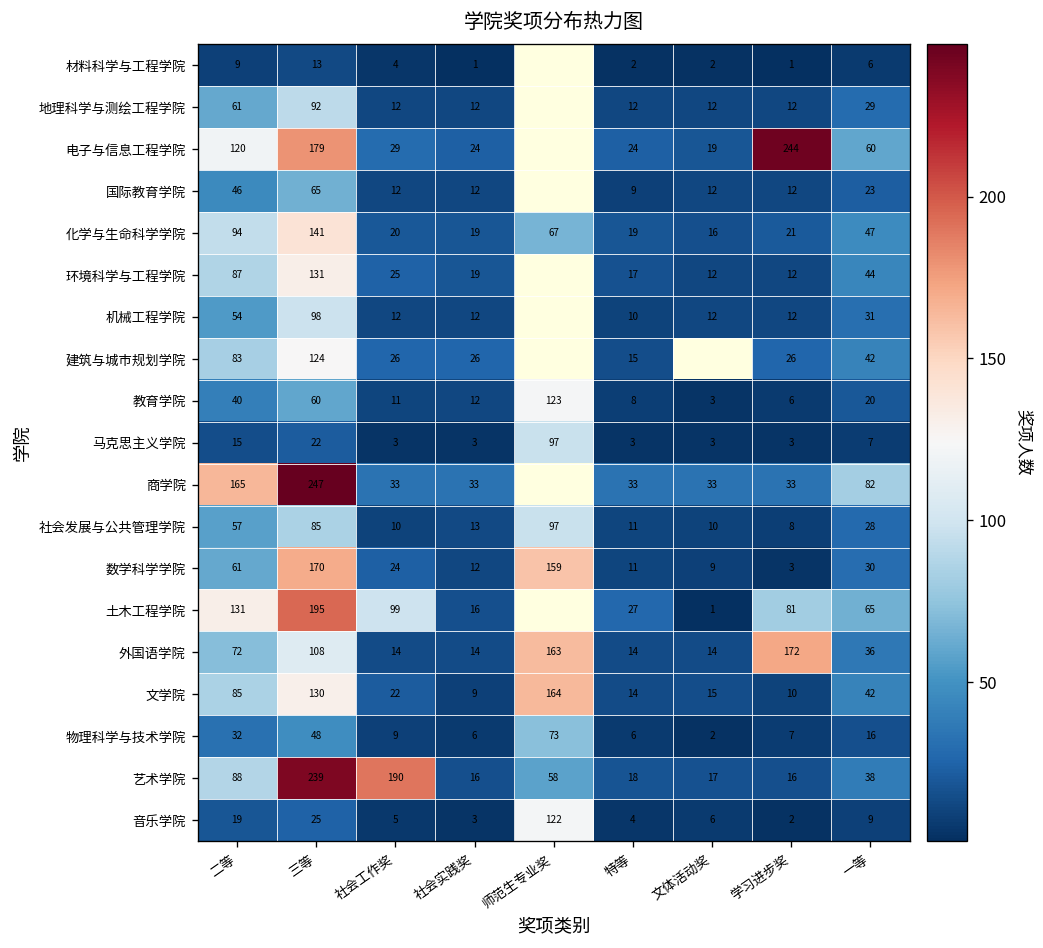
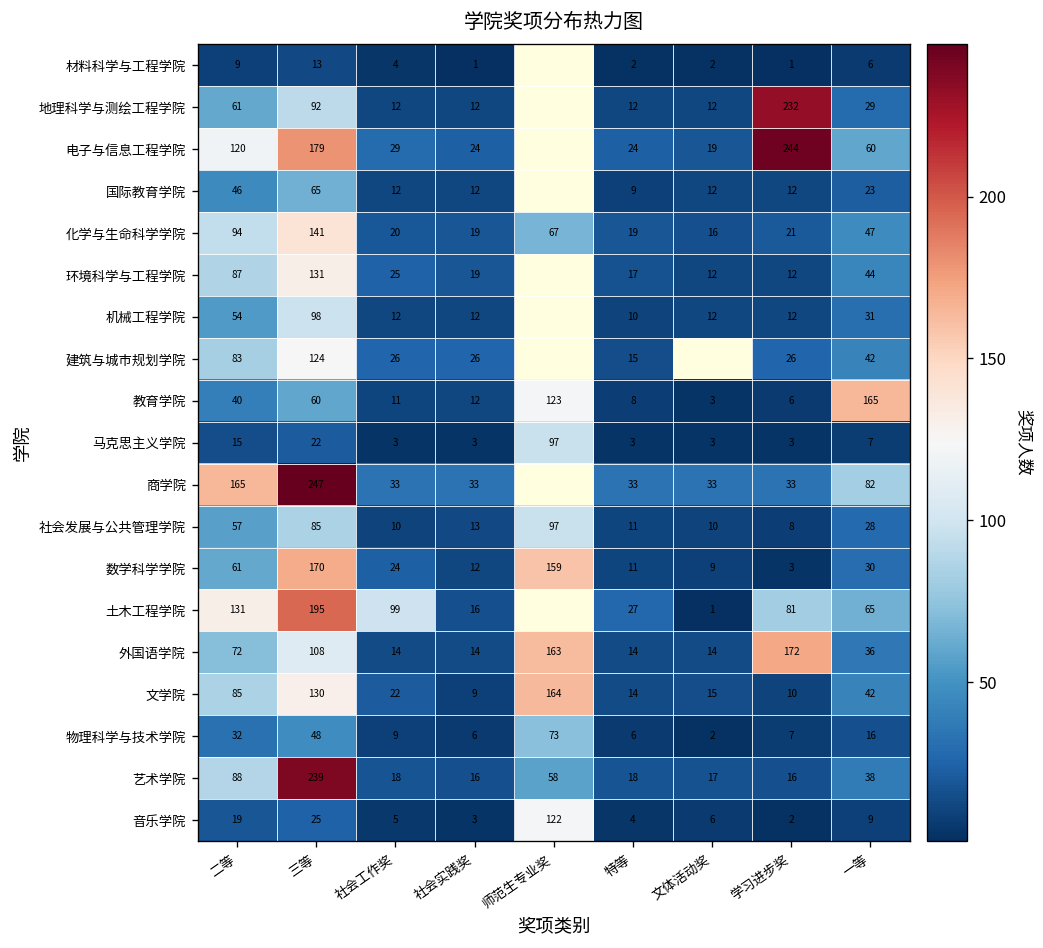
  {
    "材料科学与工程学院": {
      "二等": 9,
      "三等": 13,
      "社会工作奖": 4,
      "社会实践奖": 1,
      "特等": 2,
      "文体活动奖": 2,
      "学习进步奖": 1,
      "一等": 6
    },
    "地理科学与测绘工程学院": {
      "二等": 61,
      "三等": 92,
      "社会工作奖": 12,
      "社会实践奖": 12,
      "特等": 12,
      "文体活动奖": 12,
-     "学习进步奖": 12,
+     "学习进步奖": 232,
      "一等": 29
    },
    "电子与信息工程学院": {
      "二等": 120,
      "三等": 179,
      "社会工作奖": 29,
      "社会实践奖": 24,
      "特等": 24,
      "文体活动奖": 19,
      "学习进步奖": 244,
      "一等": 60
    },
    "国际教育学院": {
      "二等": 46,
      "三等": 65,
      "社会工作奖": 12,
      "社会实践奖": 12,
      "特等": 9,
      "文体活动奖": 12,
      "学习进步奖": 12,
      "一等": 23
    },
    "化学与生命科学学院": {
      "二等": 94,
      "三等": 141,
      "社会工作奖": 20,
      "社会实践奖": 19,
      "师范生专业奖": 67,
      "特等": 19,
      "文体活动奖": 16,
      "学习进步奖": 21,
      "一等": 47
    },
    "环境科学与工程学院": {
      "二等": 87,
      "三等": 131,
      "社会工作奖": 25,
      "社会实践奖": 19,
      "特等": 17,
      "文体活动奖": 12,
      "学习进步奖": 12,
      "一等": 44
    },
    "机械工程学院": {
      "二等": 54,
      "三等": 98,
      "社会工作奖": 12,
      "社会实践奖": 12,
      "特等": 10,
      "文体活动奖": 12,
      "学习进步奖": 12,
      "一等": 31
    },
    "建筑与城市规划学院": {
      "二等": 83,
      "三等": 124,
      "社会工作奖": 26,
      "社会实践奖": 26,
      "特等": 15,
      "学习进步奖": 26,
      "一等": 42
    },
    "教育学院": {
      "二等": 40,
      "三等": 60,
      "社会工作奖": 11,
      "社会实践奖": 12,
      "师范生专业奖": 123,
      "特等": 8,
      "文体活动奖": 3,
      "学习进步奖": 6,
-     "一等": 20
+     "一等": 165
    },
    "马克思主义学院": {
      "二等": 15,
      "三等": 22,
      "社会工作奖": 3,
      "社会实践奖": 3,
      "师范生专业奖": 97,
      "特等": 3,
      "文体活动奖": 3,
      "学习进步奖": 3,
      "一等": 7
    },
    "商学院": {
      "二等": 165,
      "三等": 247,
      "社会工作奖": 33,
      "社会实践奖": 33,
      "特等": 33,
      "文体活动奖": 33,
      "学习进步奖": 33,
      "一等": 82
    },
    "社会发展与公共管理学院": {
      "二等": 57,
      "三等": 85,
      "社会工作奖": 10,
      "社会实践奖": 13,
      "师范生专业奖": 97,
      "特等": 11,
      "文体活动奖": 10,
      "学习进步奖": 8,
      "一等": 28
    },
    "数学科学学院": {
      "二等": 61,
      "三等": 170,
      "社会工作奖": 24,
      "社会实践奖": 12,
      "师范生专业奖": 159,
      "特等": 11,
      "文体活动奖": 9,
      "学习进步奖": 3,
      "一等": 30
    },
    "土木工程学院": {
      "二等": 131,
      "三等": 195,
      "社会工作奖": 99,
      "社会实践奖": 16,
      "特等": 27,
      "文体活动奖": 1,
      "学习进步奖": 81,
      "一等": 65
    },
    "外国语学院": {
      "二等": 72,
      "三等": 108,
      "社会工作奖": 14,
      "社会实践奖": 14,
      "师范生专业奖": 163,
      "特等": 14,
      "文体活动奖": 14,
      "学习进步奖": 172,
      "一等": 36
    },
    "文学院": {
      "二等": 85,
      "三等": 130,
      "社会工作奖": 22,
      "社会实践奖": 9,
      "师范生专业奖": 164,
      "特等": 14,
      "文体活动奖": 15,
      "学习进步奖": 10,
      "一等": 42
    },
    "物理科学与技术学院": {
      "二等": 32,
      "三等": 48,
      "社会工作奖": 9,
      "社会实践奖": 6,
      "师范生专业奖": 73,
      "特等": 6,
      "文体活动奖": 2,
      "学习进步奖": 7,
      "一等": 16
    },
    "艺术学院": {
      "二等": 88,
      "三等": 239,
-     "社会工作奖": 190,
+     "社会工作奖": 18,
      "社会实践奖": 16,
      "师范生专业奖": 58,
      "特等": 18,
      "文体活动奖": 17,
      "学习进步奖": 16,
      "一等": 38
    },
    "音乐学院": {
      "二等": 19,
      "三等": 25,
      "社会工作奖": 5,
      "社会实践奖": 3,
      "师范生专业奖": 122,
      "特等": 4,
      "文体活动奖": 6,
      "学习进步奖": 2,
      "一等": 9
    }
  }
